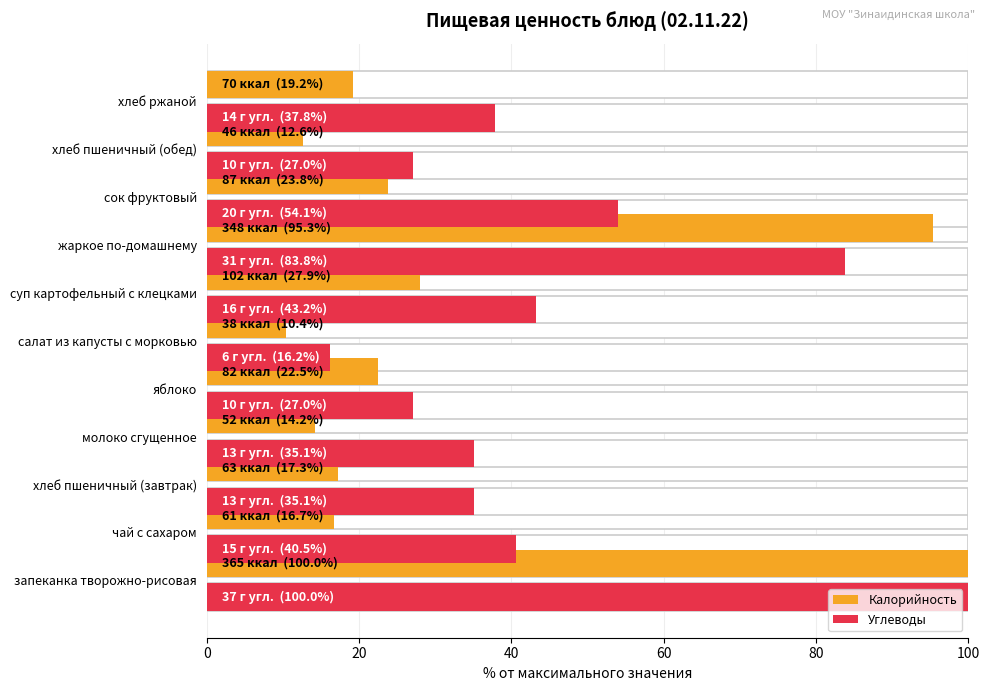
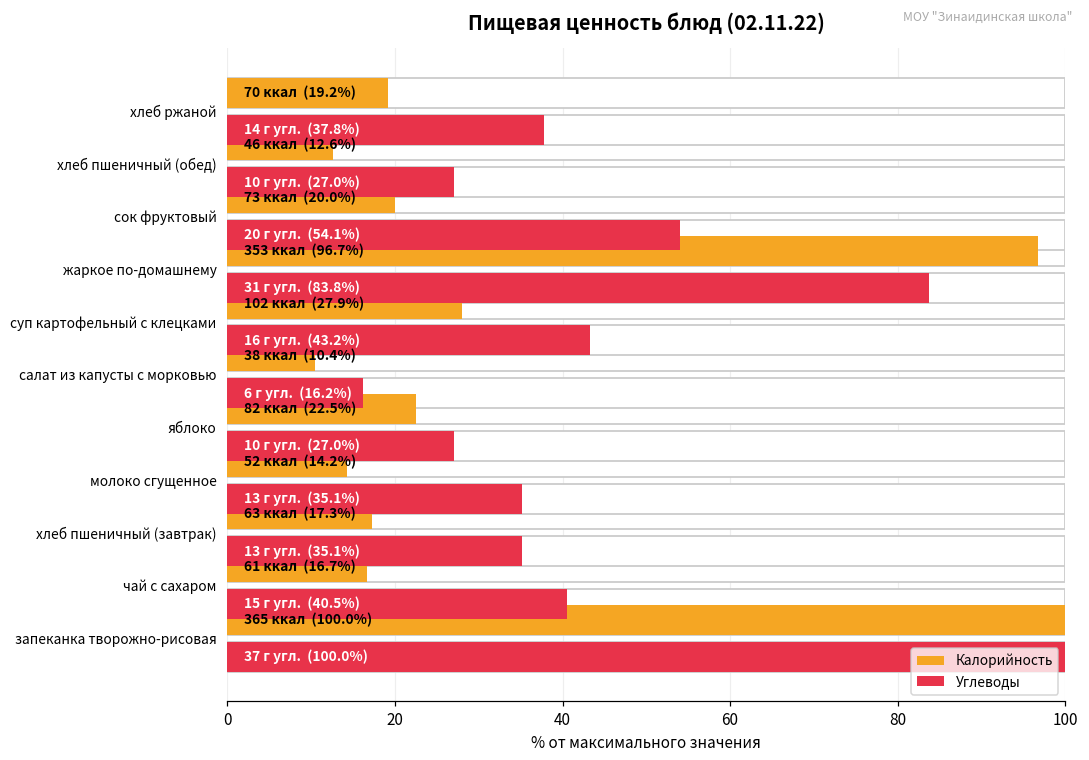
  {
    "Калорийность": {
-     "сок фруктовый": "87 ккал (23.8%)",
-     "жаркое по-домашнему": "348 ккал (95.3%)",
+     "сок фруктовый": "73 ккал (20.0%)",
+     "жаркое по-домашнему": "353 ккал (96.7%)",
      "запеканка творожно-рисовая": "(100.0%)"
    },
    "Углеводы": {
      "запеканка творожно-рисовая": "(100.0%)"
    }
  }
